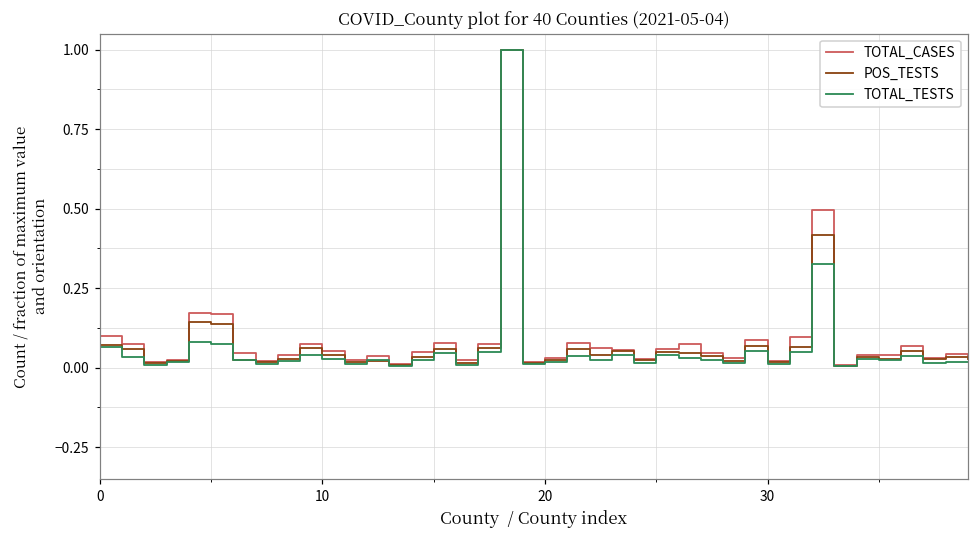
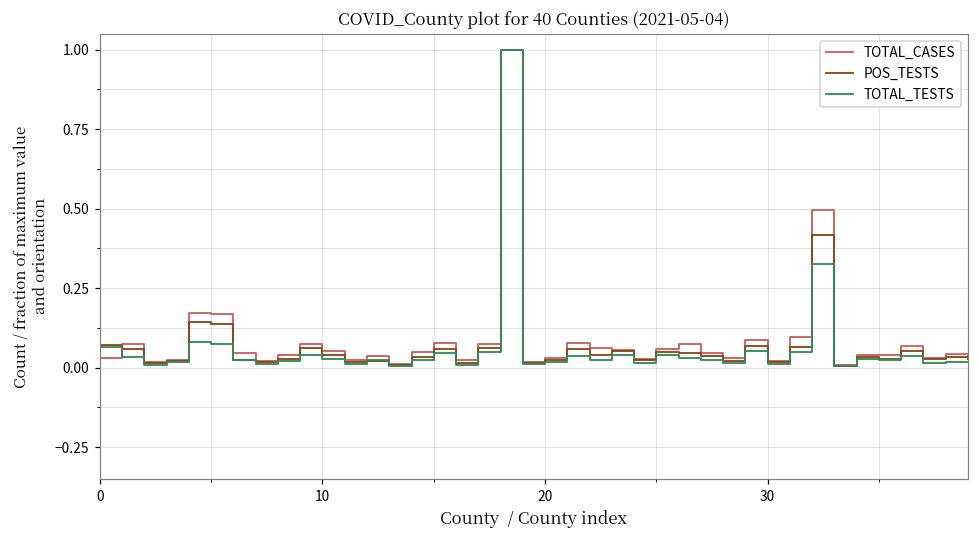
  {
    "TOTAL_CASES": {
-     "0": 0.10,
+     "0": 0.03,
      "10": 0.05
    },
    "POS_TESTS": {
      "10": 0.04
    },
    "TOTAL_TESTS": {
      "10": 0.03
    }
  }
